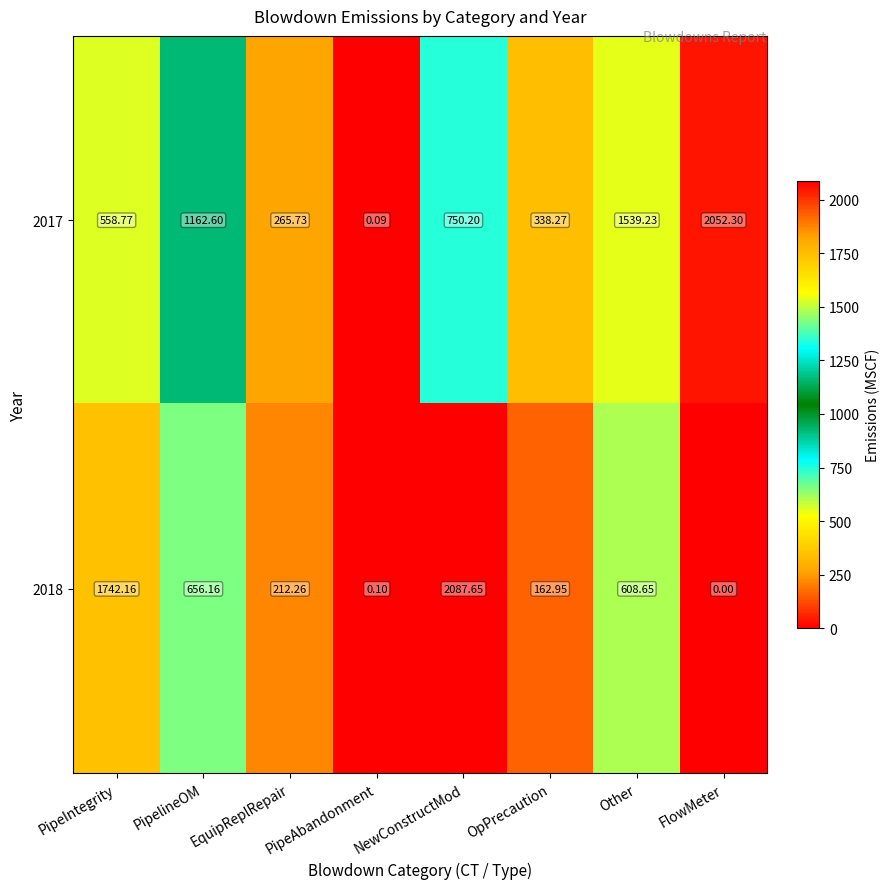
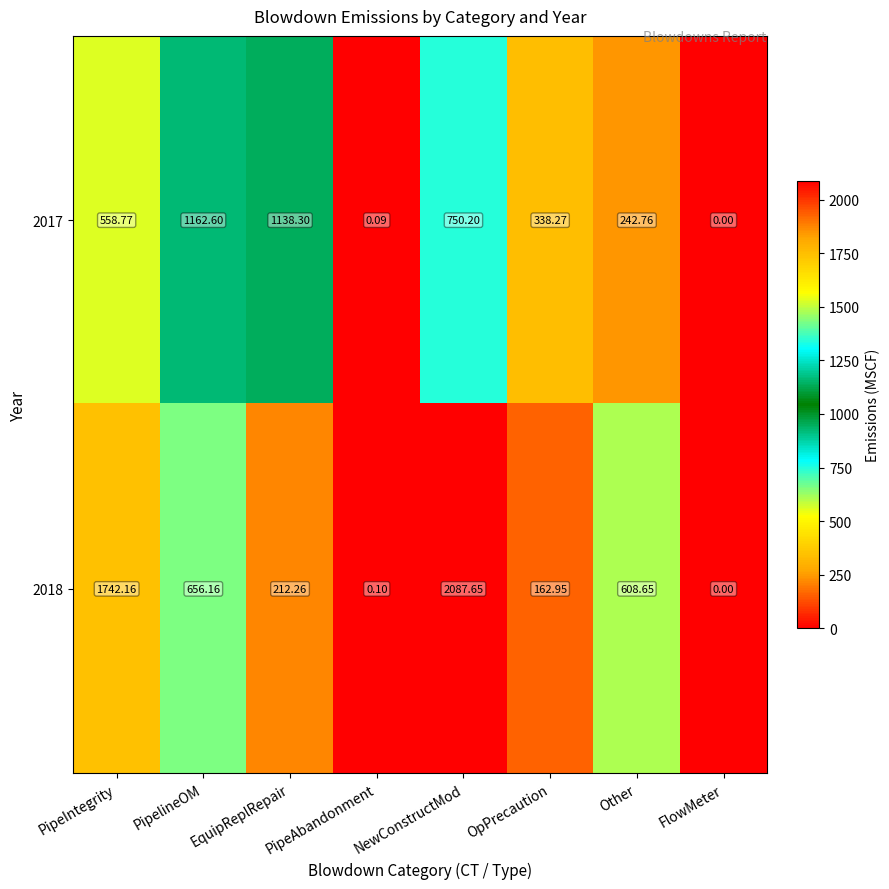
  {
    "2017": {
-     "EquipReplRepair": 265.73,
-     "Other": 1539.23,
-     "FlowMeter": 2052.30
+     "EquipReplRepair": 1138.30,
+     "Other": 242.76,
+     "FlowMeter": 0.00
    }
  }
